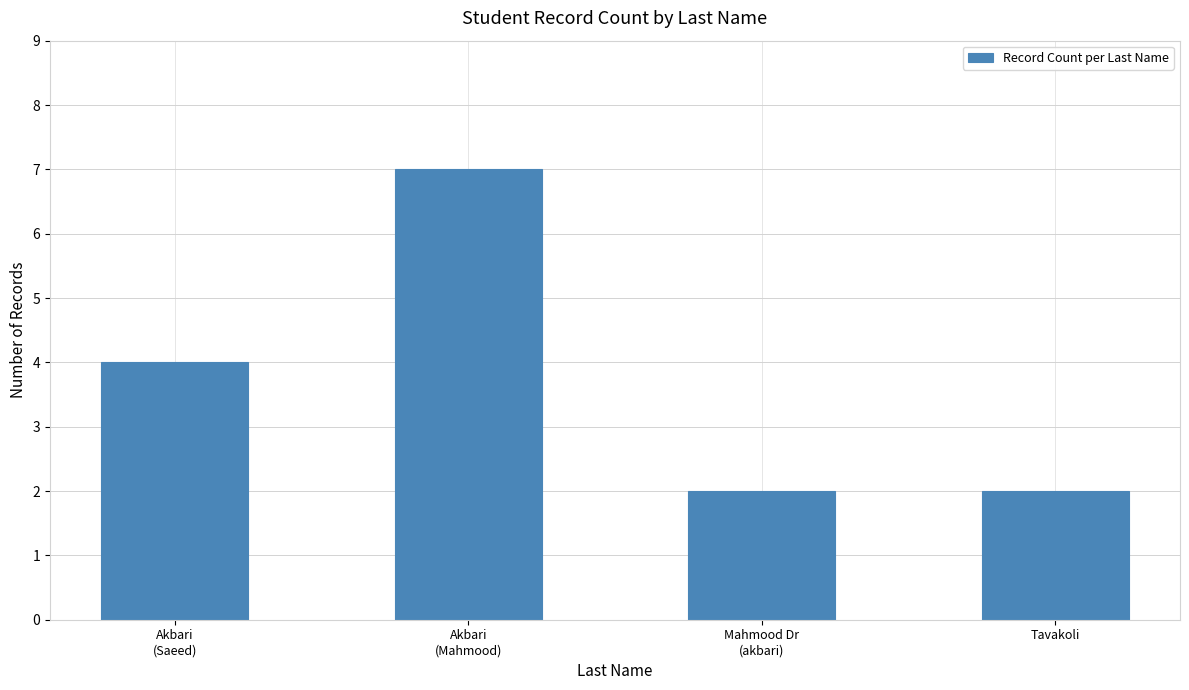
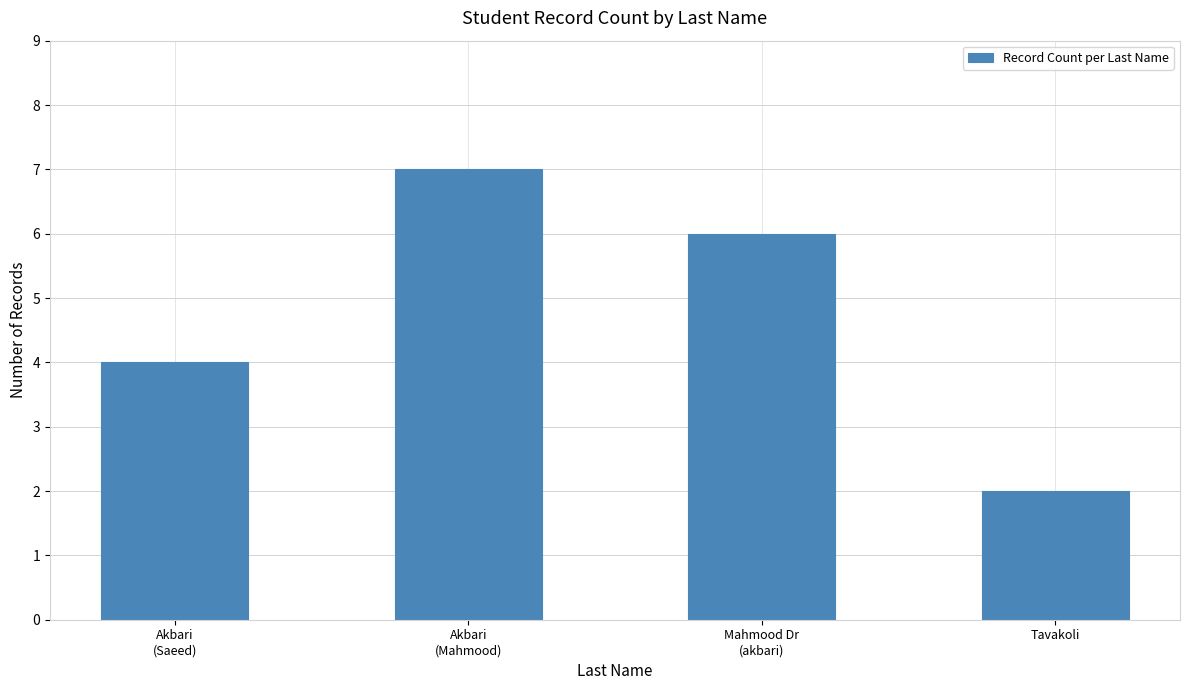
  {
    "Akbari (Saeed)": 4,
    "Akbari (Mahmood)": 7,
-   "Mahmood Dr (akbari)": 2,
+   "Mahmood Dr (akbari)": 6,
    "Tavakoli": 2
  }
